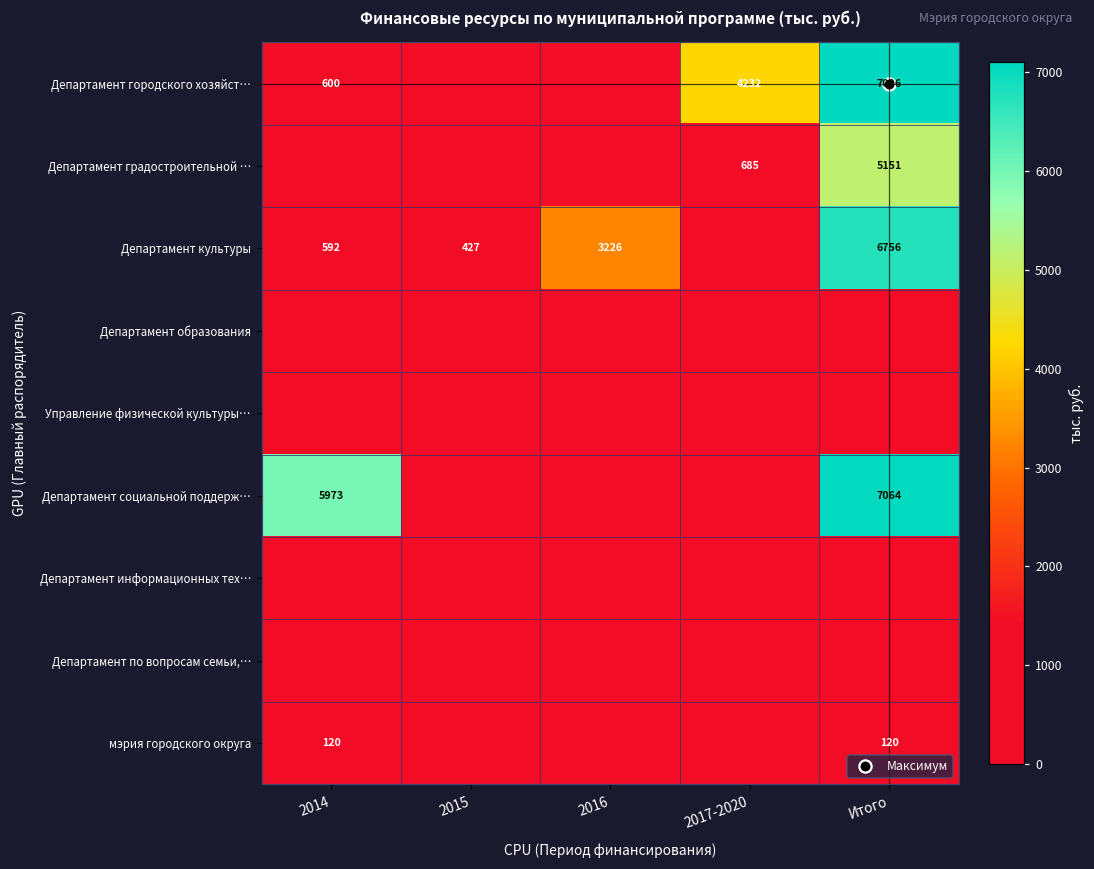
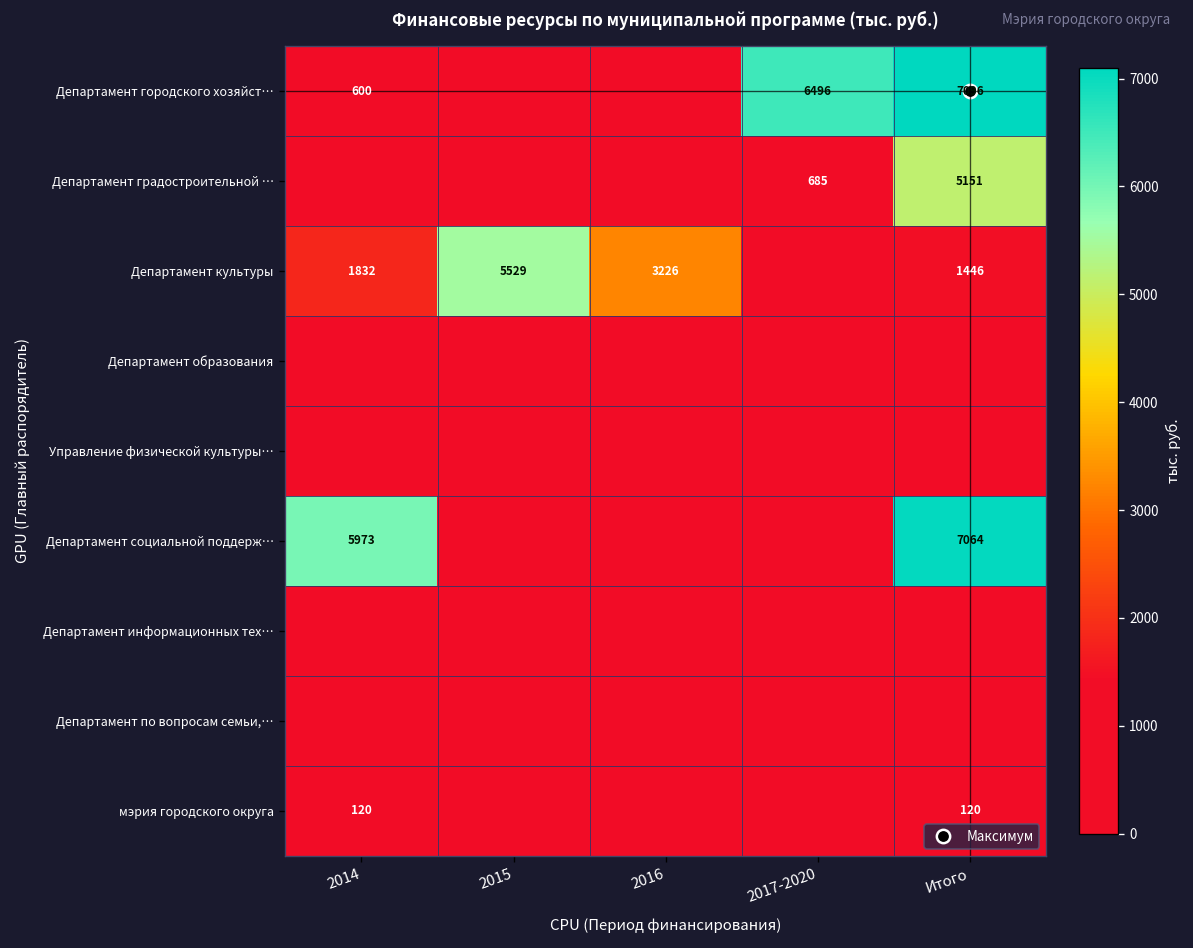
  {
    "Департамент городского хозяйст…": {
      "2014": 600,
-     "2017-2020": 4232
+     "2017-2020": 6496
    },
    "Департамент градостроительной …": {
      "2017-2020": 685,
      "Итого": 5151
    },
    "Департамент культуры": {
-     "2014": 592,
-     "2015": 427,
+     "2014": 1832,
+     "2015": 5529,
      "2016": 3226,
-     "Итого": 6756
+     "Итого": 1446
    },
    "Департамент социальной поддерж…": {
      "2014": 5973,
      "Итого": 7064
    },
    "мэрия городского округа": {
      "2014": 120,
      "Итого": 120
    }
  }
